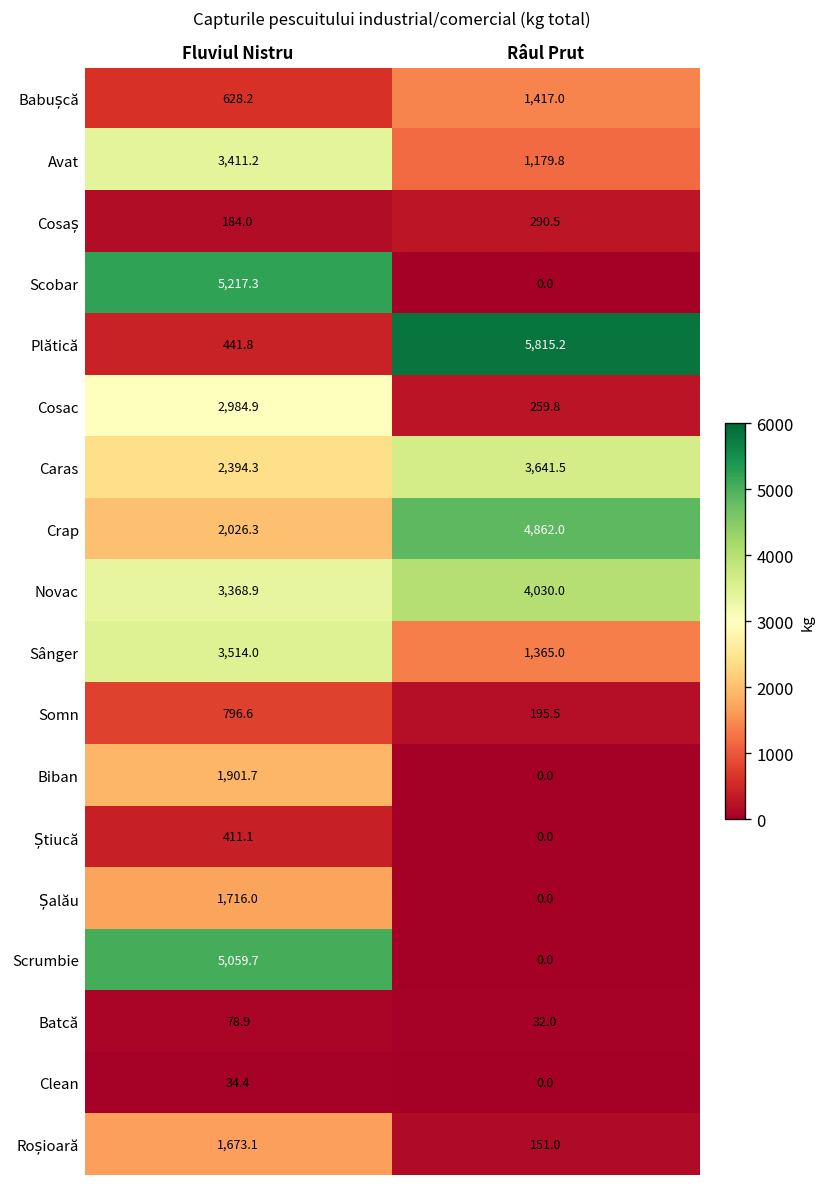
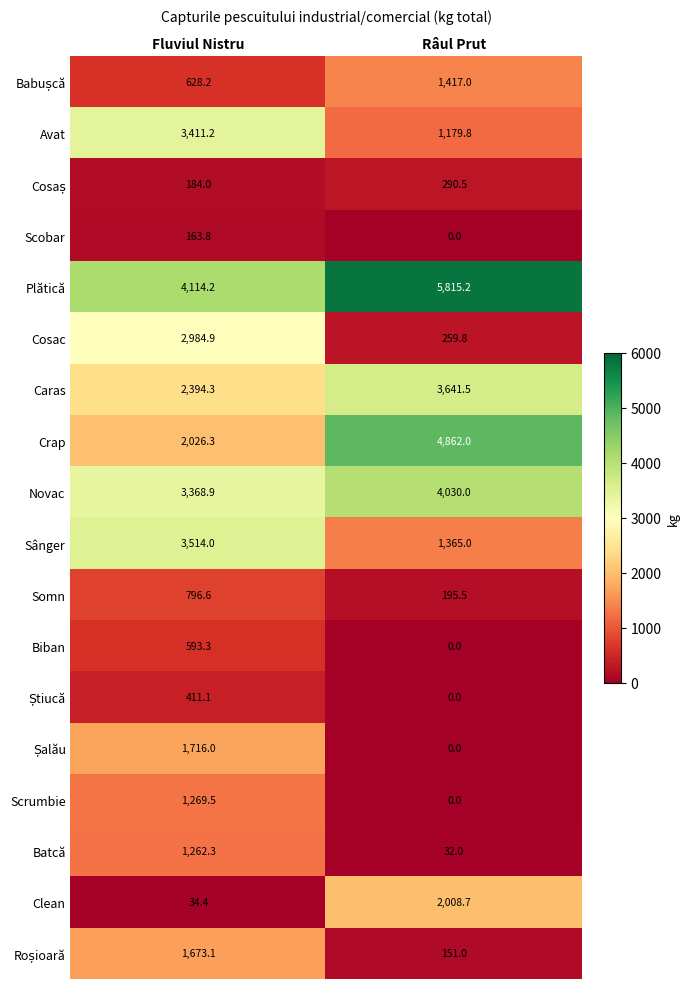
  {
    "Babușcă": {
      "Fluviul Nistru": "628.2",
      "Râul Prut": "1,417.0"
    },
    "Avat": {
      "Fluviul Nistru": "3,411.2",
      "Râul Prut": "1,179.8"
    },
    "Cosaș": {
      "Fluviul Nistru": "184.0",
      "Râul Prut": "290.5"
    },
    "Scobar": {
-     "Fluviul Nistru": "5,217.3",
+     "Fluviul Nistru": "163.8",
      "Râul Prut": "0.0"
    },
    "Plătică": {
-     "Fluviul Nistru": "441.8",
+     "Fluviul Nistru": "4,114.2",
      "Râul Prut": "5,815.2"
    },
    "Cosac": {
      "Fluviul Nistru": "2,984.9",
      "Râul Prut": "259.8"
    },
    "Caras": {
      "Fluviul Nistru": "2,394.3",
      "Râul Prut": "3,641.5"
    },
    "Crap": {
      "Fluviul Nistru": "2,026.3",
      "Râul Prut": "4,862.0"
    },
    "Novac": {
      "Fluviul Nistru": "3,368.9",
      "Râul Prut": "4,030.0"
    },
    "Sânger": {
      "Fluviul Nistru": "3,514.0",
      "Râul Prut": "1,365.0"
    },
    "Somn": {
      "Fluviul Nistru": "796.6",
      "Râul Prut": "195.5"
    },
    "Biban": {
-     "Fluviul Nistru": "1,901.7",
+     "Fluviul Nistru": "593.3",
      "Râul Prut": "0.0"
    },
    "Știucă": {
      "Fluviul Nistru": "411.1",
      "Râul Prut": "0.0"
    },
    "Șalău": {
      "Fluviul Nistru": "1,716.0",
      "Râul Prut": "0.0"
    },
    "Scrumbie": {
-     "Fluviul Nistru": "5,059.7",
+     "Fluviul Nistru": "1,269.5",
      "Râul Prut": "0.0"
    },
    "Batcă": {
-     "Fluviul Nistru": "78.9",
+     "Fluviul Nistru": "1,262.3",
      "Râul Prut": "32.0"
    },
    "Clean": {
      "Fluviul Nistru": "34.4",
-     "Râul Prut": "0.0"
+     "Râul Prut": "2,008.7"
    },
    "Roșioară": {
      "Fluviul Nistru": "1,673.1",
      "Râul Prut": "151.0"
    }
  }
